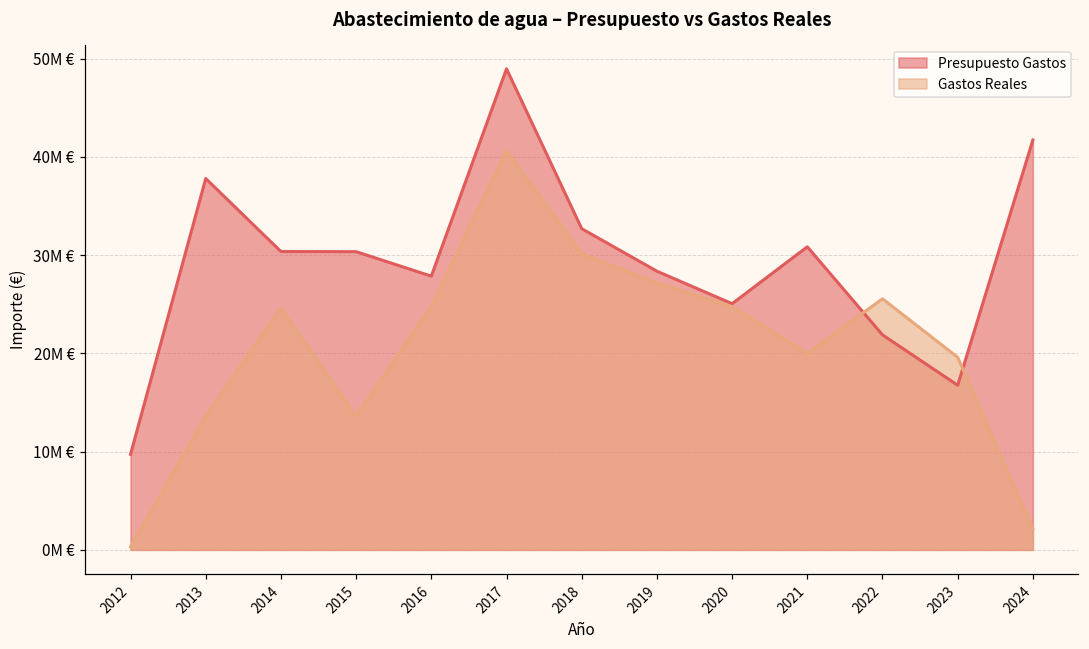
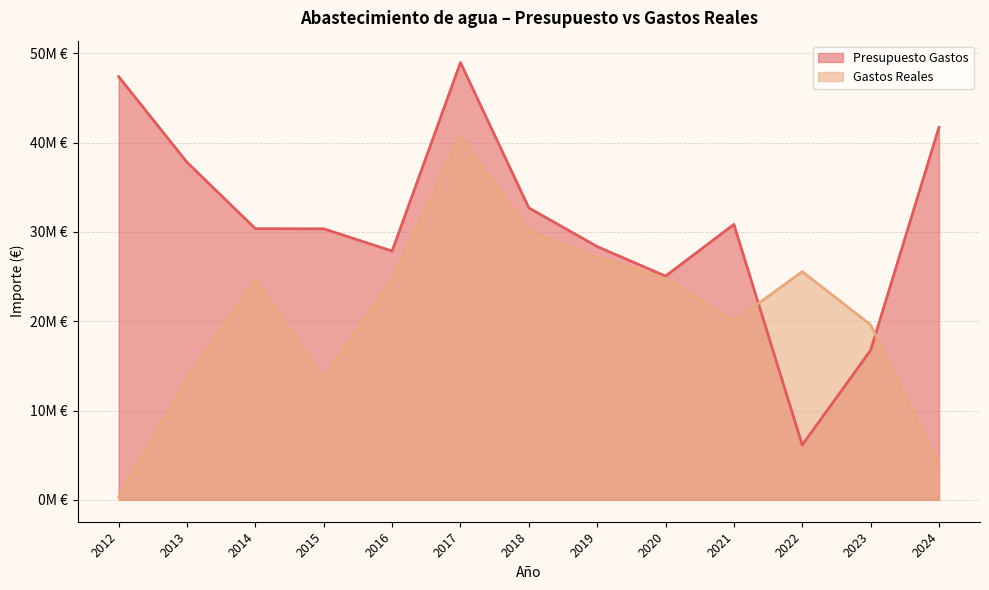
  {
    "Presupuesto Gastos": {
-     "2012": "10M €",
+     "2012": "47M €",
      "2013": "38M €",
      "2014": "30M €",
      "2015": "30M €",
      "2016": "28M €",
      "2017": "49M €",
      "2018": "33M €",
      "2019": "28M €",
      "2020": "25M €",
      "2021": "31M €",
-     "2022": "22M €",
+     "2022": "6M €",
      "2023": "17M €",
      "2024": "42M €"
    },
    "Gastos Reales": {
      "2012": "0M €",
      "2013": "14M €",
      "2014": "25M €",
      "2015": "14M €",
      "2016": "25M €",
      "2017": "41M €",
      "2018": "30M €",
      "2019": "27M €",
      "2020": "25M €",
      "2021": "20M €",
      "2022": "26M €",
      "2023": "20M €",
-     "2024": "2M €"
+     "2024": "4M €"
    }
  }
